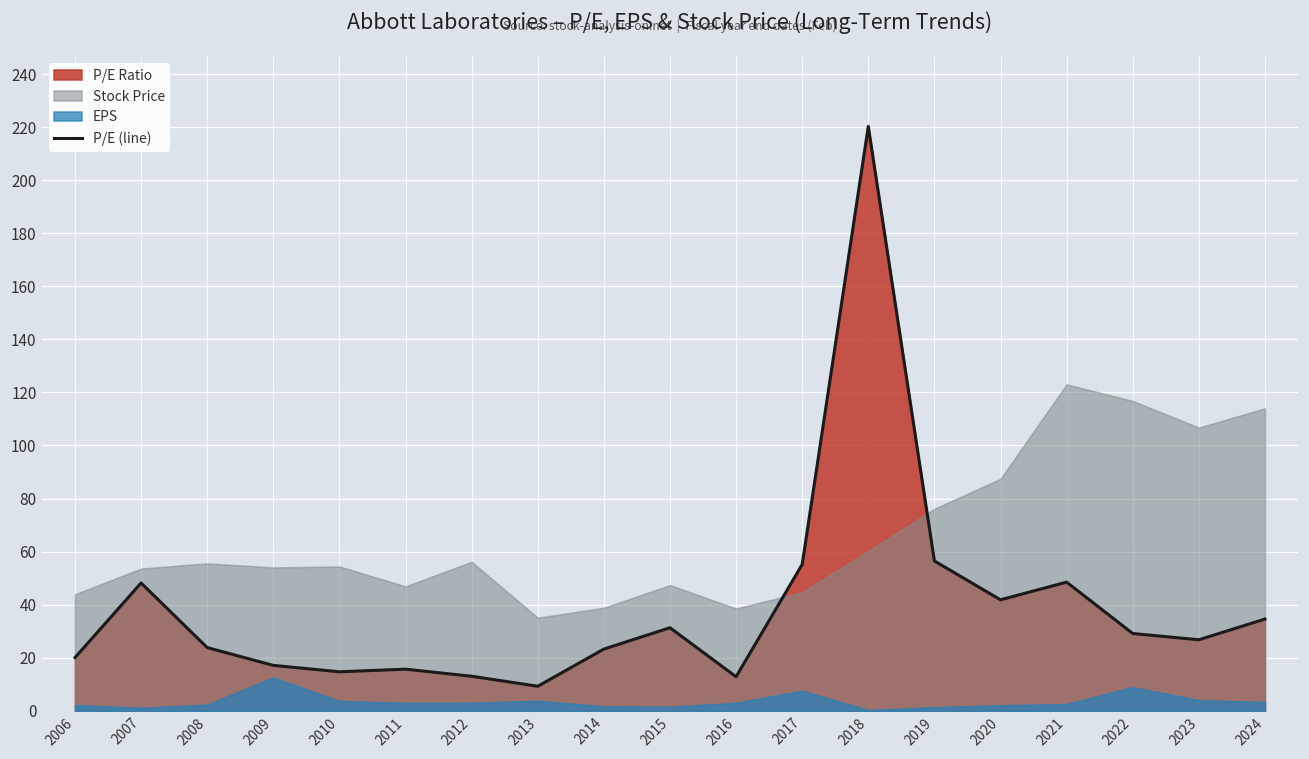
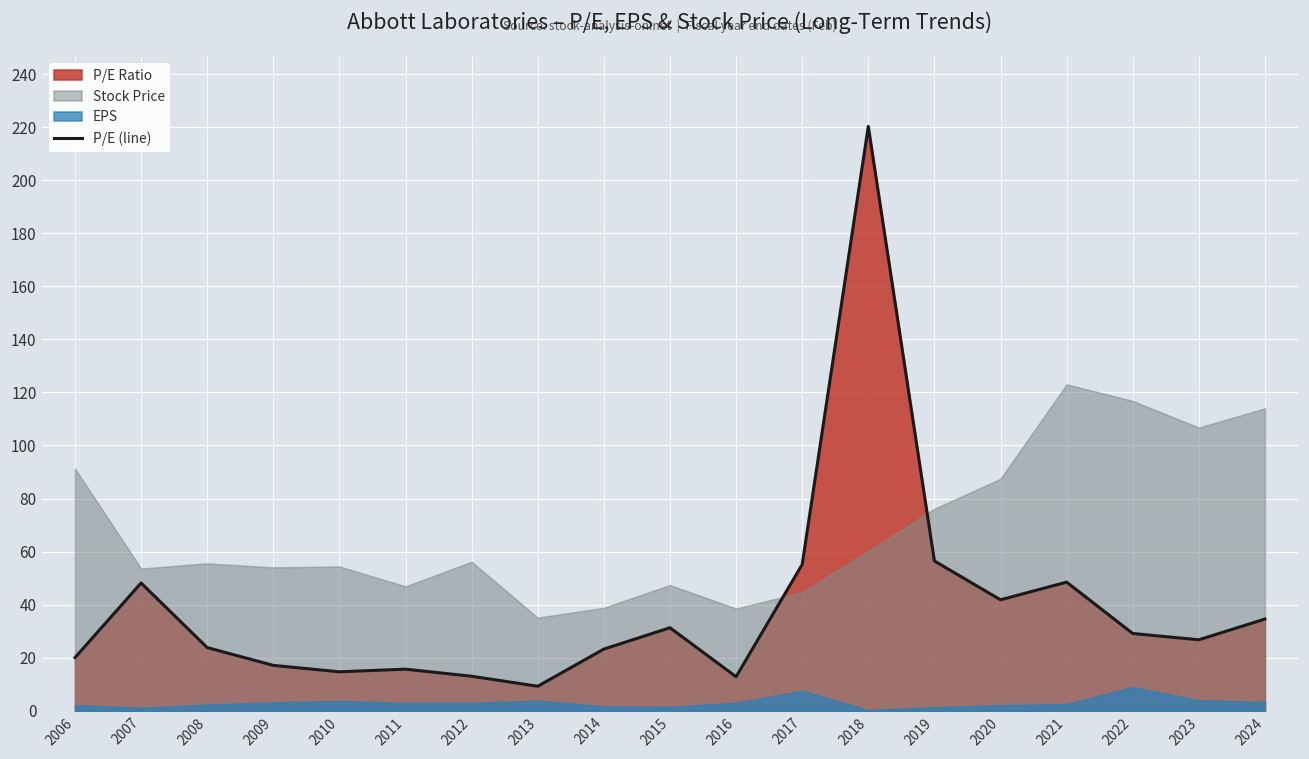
  {
    "P/E Ratio": {
      "2006": 20,
      "2007": 48,
      "2008": 24,
      "2009": 17,
      "2010": 15,
      "2011": 16,
      "2012": 13,
      "2013": 9,
      "2014": 23,
      "2015": 31,
      "2016": 13,
      "2017": 55,
      "2018": 220,
      "2019": 56,
      "2020": 42,
      "2021": 48,
      "2022": 29,
      "2023": 27,
      "2024": 35
    },
    "Stock Price": {
-     "2006": 44,
+     "2006": 91,
      "2007": 54,
      "2008": 56,
      "2009": 54,
      "2010": 54,
      "2011": 47,
      "2012": 56,
      "2013": 35,
      "2014": 39,
      "2015": 47,
      "2016": 39,
      "2017": 45,
      "2018": 60,
      "2019": 76,
      "2020": 87,
      "2021": 123,
      "2022": 117,
      "2023": 107,
      "2024": 114
    },
    "EPS": {
      "2006": 2,
      "2007": 1,
      "2008": 2,
-     "2009": 13,
+     "2009": 3,
      "2010": 4,
      "2011": 3,
      "2012": 3,
      "2013": 4,
      "2014": 2,
      "2015": 2,
      "2016": 3,
      "2017": 8,
      "2019": 1,
      "2020": 2,
      "2021": 3,
      "2022": 9,
      "2023": 4,
      "2024": 3
    }
  }
